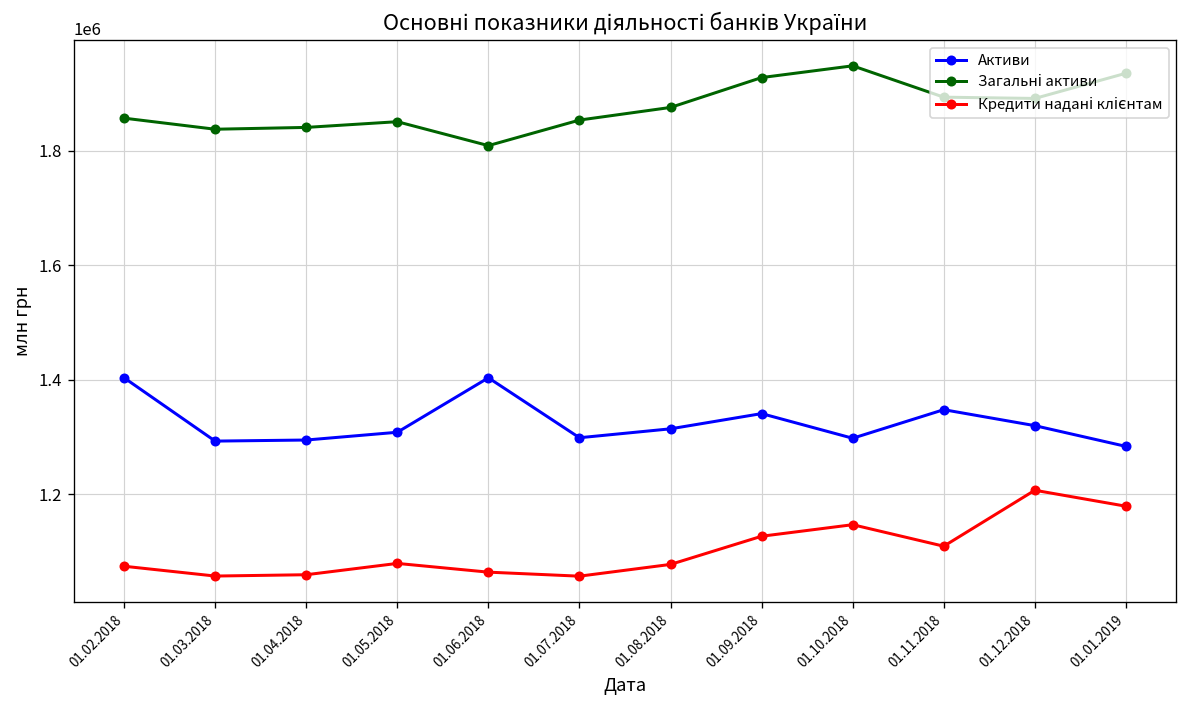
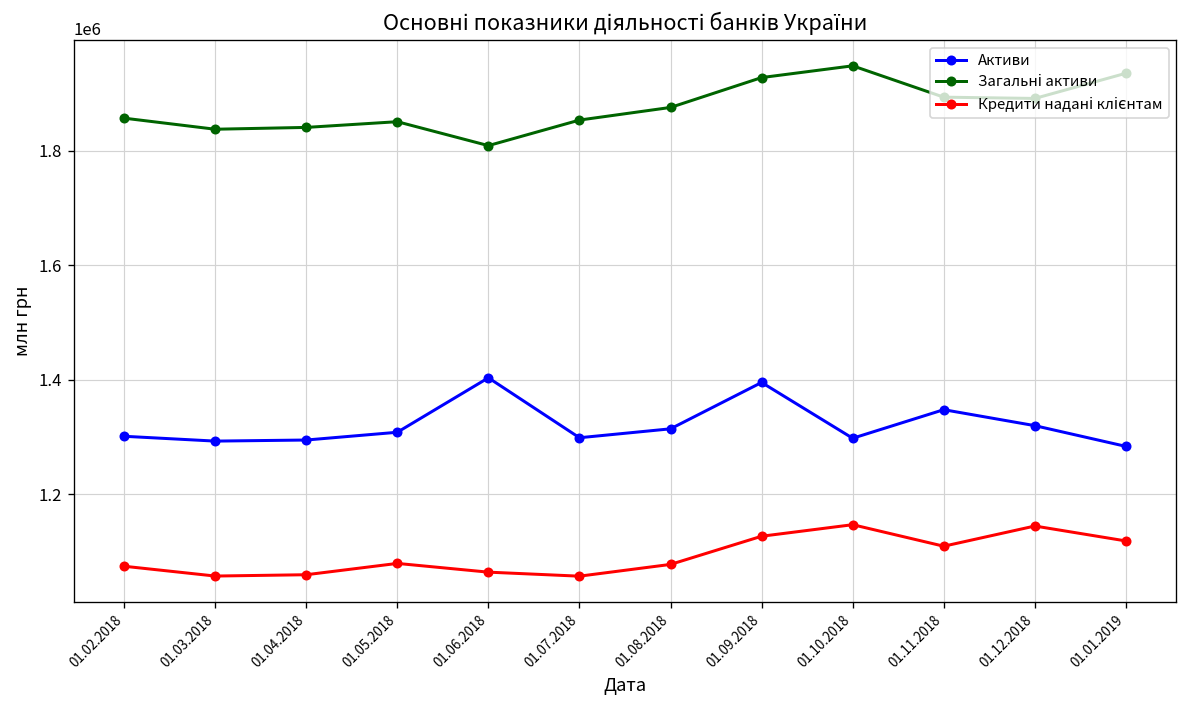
  {
    "Активи": {
-     "01.02.2018": 1400000,
+     "01.02.2018": 1300000,
      "01.03.2018": 1290000,
      "01.04.2018": 1300000,
      "01.05.2018": 1310000,
      "01.06.2018": 1400000,
      "01.07.2018": 1300000,
      "01.08.2018": 1310000,
-     "01.09.2018": 1340000,
+     "01.09.2018": 1400000,
      "01.10.2018": 1300000,
      "01.11.2018": 1350000,
      "01.12.2018": 1320000,
      "01.01.2019": 1280000
    },
    "Загальні активи": {
      "01.02.2018": 1860000,
      "01.03.2018": 1840000,
      "01.04.2018": 1840000,
      "01.05.2018": 1850000,
      "01.06.2018": 1810000,
      "01.07.2018": 1850000,
      "01.08.2018": 1880000,
      "01.09.2018": 1930000,
      "01.10.2018": 1950000
    },
    "Кредити надані клієнтам": {
      "01.02.2018": 1070000,
      "01.03.2018": 1060000,
      "01.04.2018": 1060000,
      "01.05.2018": 1080000,
      "01.06.2018": 1060000,
      "01.07.2018": 1060000,
      "01.08.2018": 1080000,
      "01.09.2018": 1130000,
      "01.10.2018": 1150000,
      "01.11.2018": 1110000,
-     "01.12.2018": 1210000,
-     "01.01.2019": 1180000
+     "01.12.2018": 1140000,
+     "01.01.2019": 1120000
    }
  }
